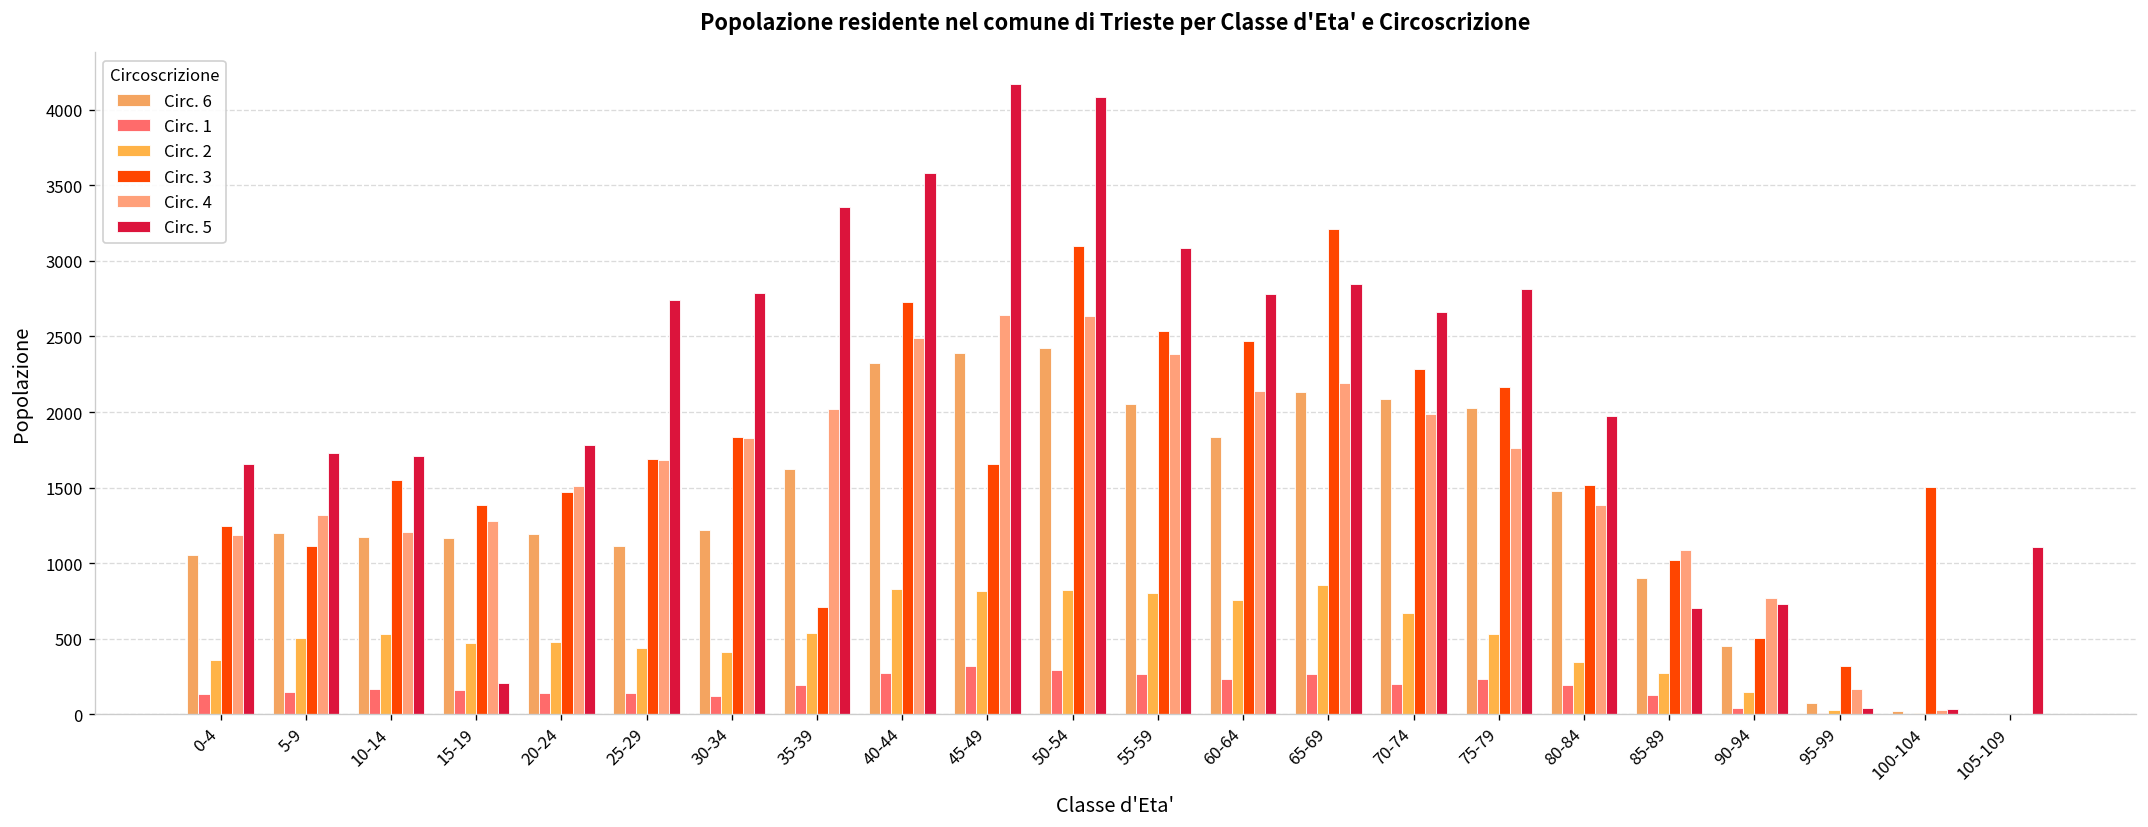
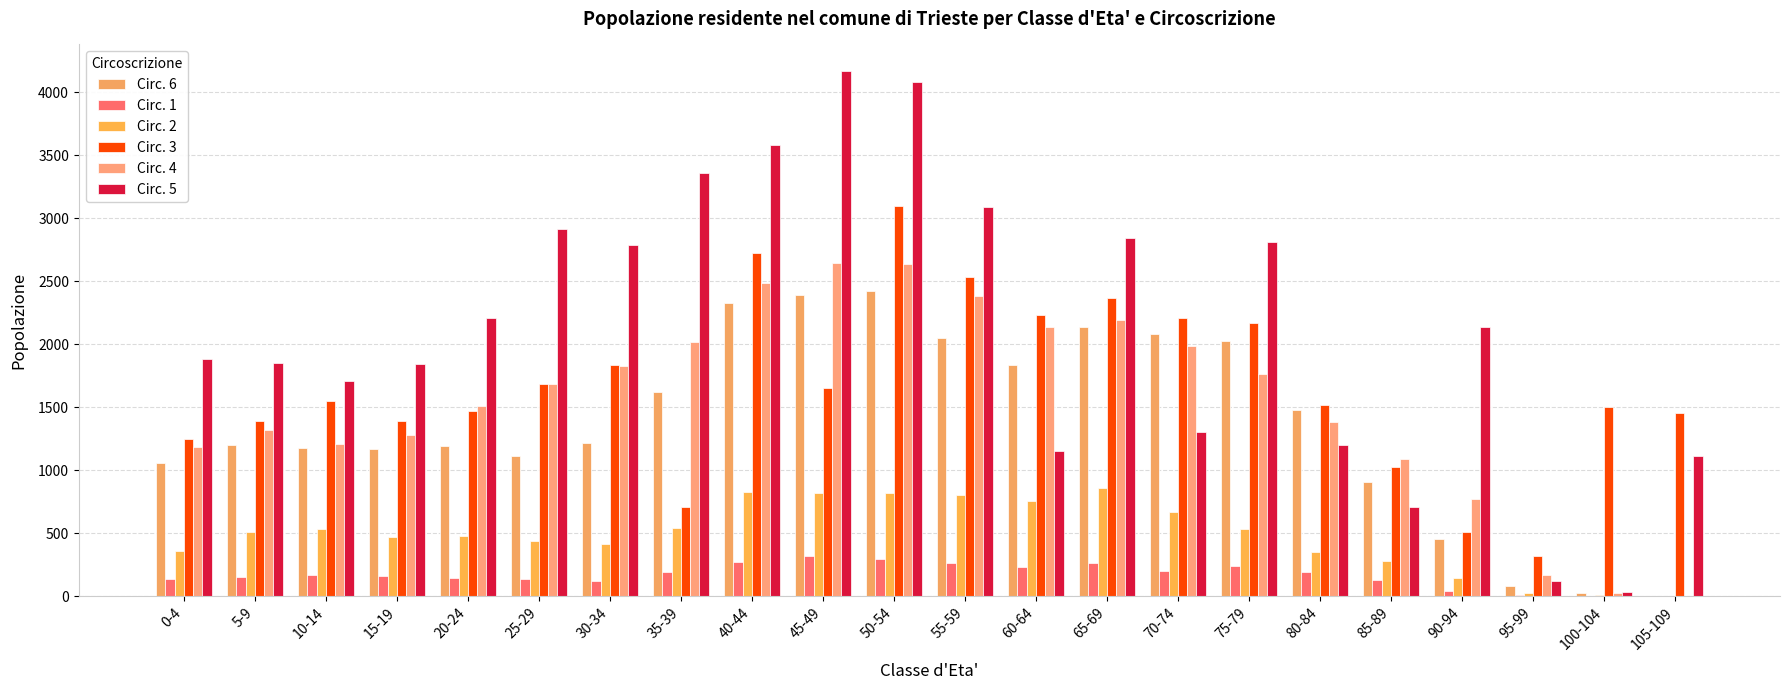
  {
    "Circ. 3": {
      "0-4": 1250,
-     "5-9": 1120,
+     "5-9": 1390,
      "10-14": 1550,
      "15-19": 1390,
      "20-24": 1470,
      "25-29": 1690,
      "30-34": 1840,
      "35-39": 710,
      "40-44": 2730,
      "45-49": 1660,
      "50-54": 3100,
      "55-59": 2540,
-     "60-64": 2470,
-     "65-69": 3210,
-     "70-74": 2290,
+     "60-64": 2230,
+     "65-69": 2370,
+     "70-74": 2210,
      "75-79": 2170,
      "80-84": 1520,
      "85-89": 1020,
      "90-94": 510,
      "95-99": 320,
      "100-104": 1500,
-     "105-109": 0
+     "105-109": 1460
    },
    "Circ. 5": {
-     "0-4": 1660,
-     "5-9": 1730,
+     "0-4": 1890,
+     "5-9": 1850,
      "10-14": 1710,
-     "15-19": 200,
-     "20-24": 1780,
-     "25-29": 2740,
+     "15-19": 1850,
+     "20-24": 2210,
+     "25-29": 2910,
      "30-34": 2790,
      "35-39": 3360,
      "40-44": 3580,
      "45-49": 4170,
      "50-54": 4090,
      "55-59": 3090,
-     "60-64": 2780,
+     "60-64": 1150,
      "65-69": 2850,
-     "70-74": 2660,
+     "70-74": 1300,
      "75-79": 2810,
-     "80-84": 1970,
+     "80-84": 1200,
      "85-89": 710,
-     "90-94": 730,
-     "95-99": 40,
+     "90-94": 2140,
+     "95-99": 120,
      "100-104": 30,
      "105-109": 1110
    }
  }
